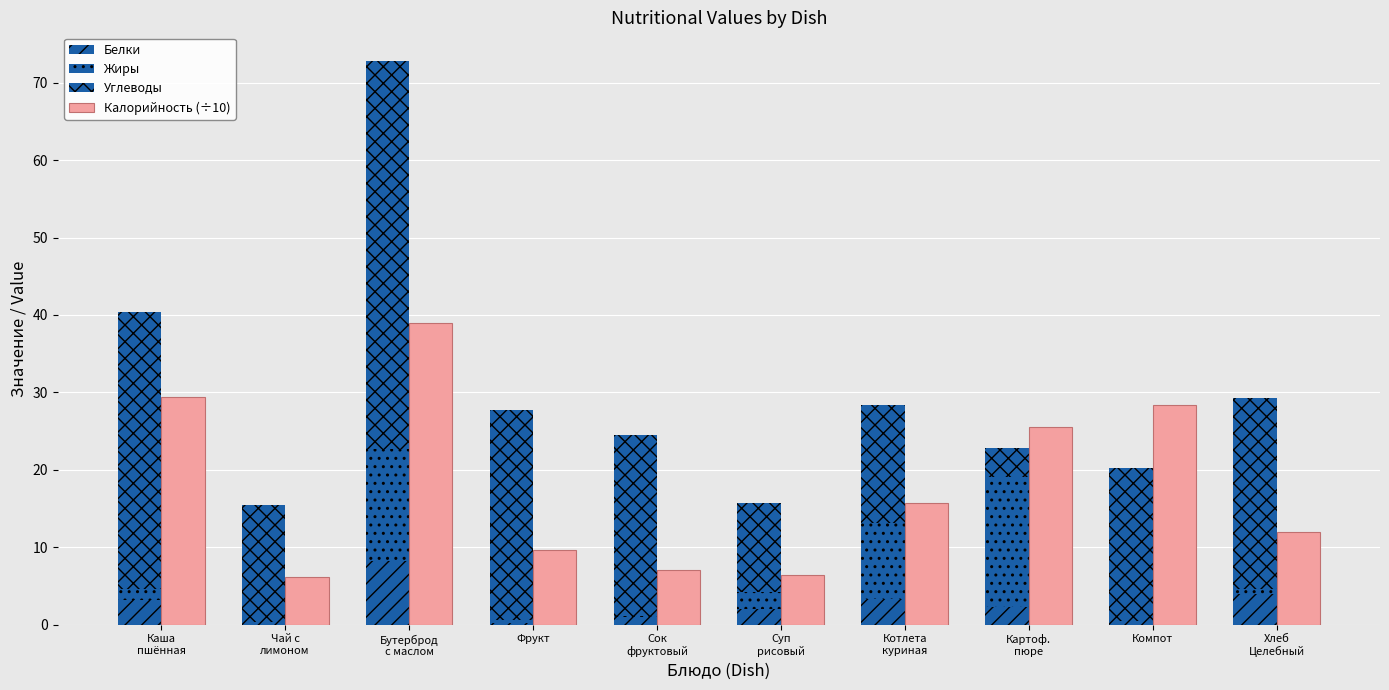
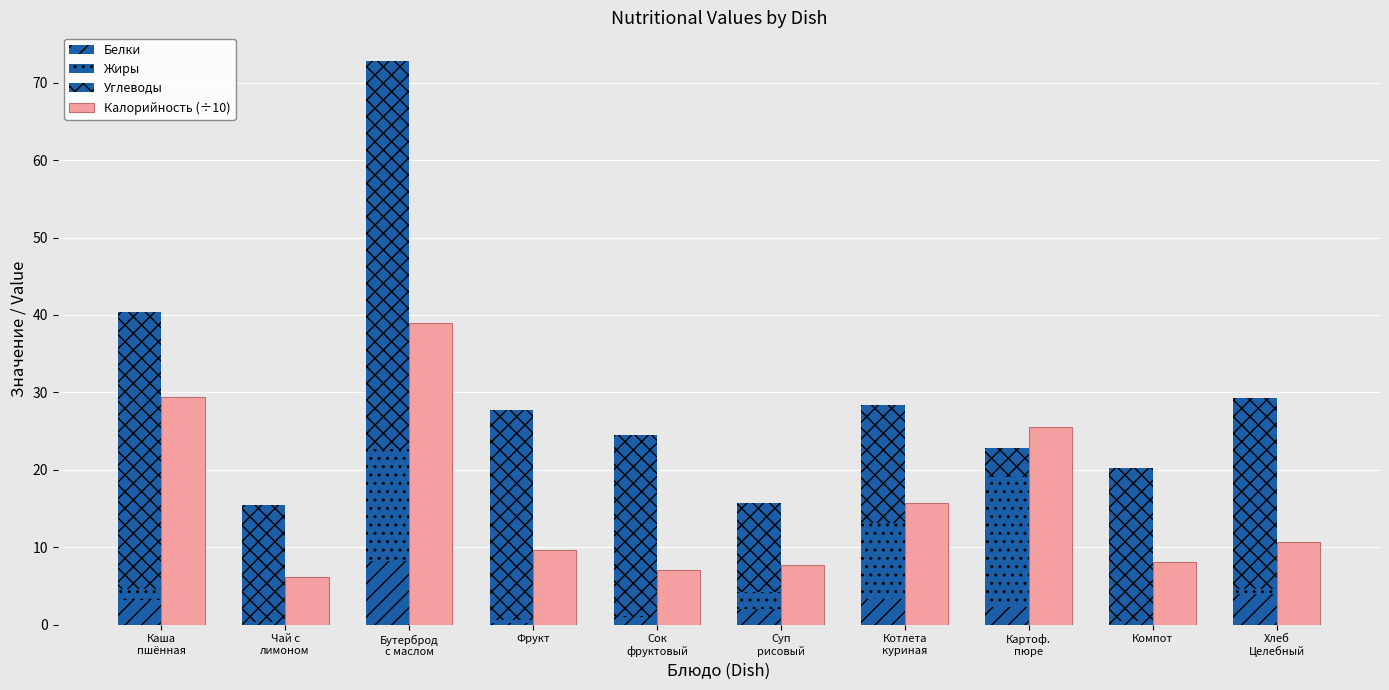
  {
    "Калорийность (÷10)": {
      "Каша пшённая": 29,
      "Чай с лимоном": 6,
      "Бутерброд с маслом": 39,
      "Фрукт": 10,
      "Сок фруктовый": 7,
-     "Суп рисовый": 6,
+     "Суп рисовый": 8,
      "Котлета куриная": 16,
      "Картоф. пюре": 26,
-     "Компот": 28,
-     "Хлеб Целебный": 12
+     "Компот": 8,
+     "Хлеб Целебный": 11
    }
  }
